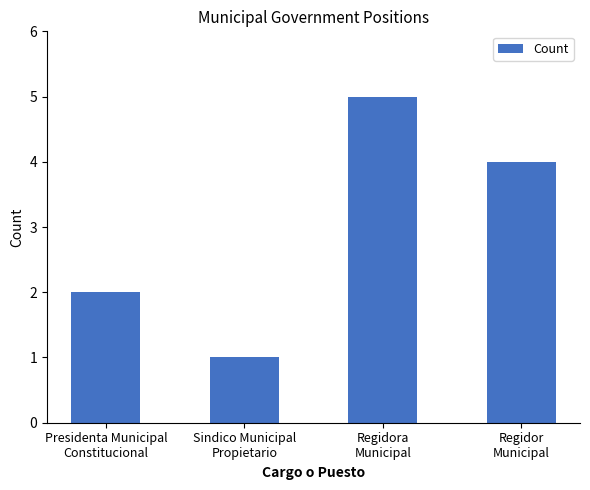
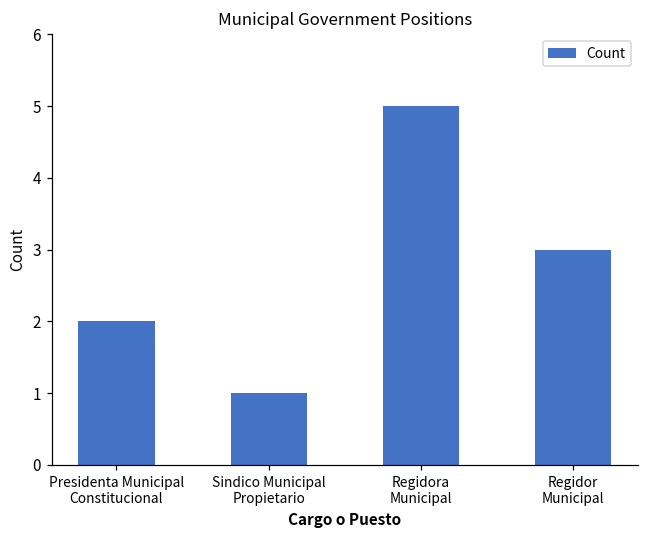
  {
    "Presidenta Municipal Constitucional": 2,
    "Sindico Municipal Propietario": 1,
    "Regidora Municipal": 5,
-   "Regidor Municipal": 4
+   "Regidor Municipal": 3
  }
